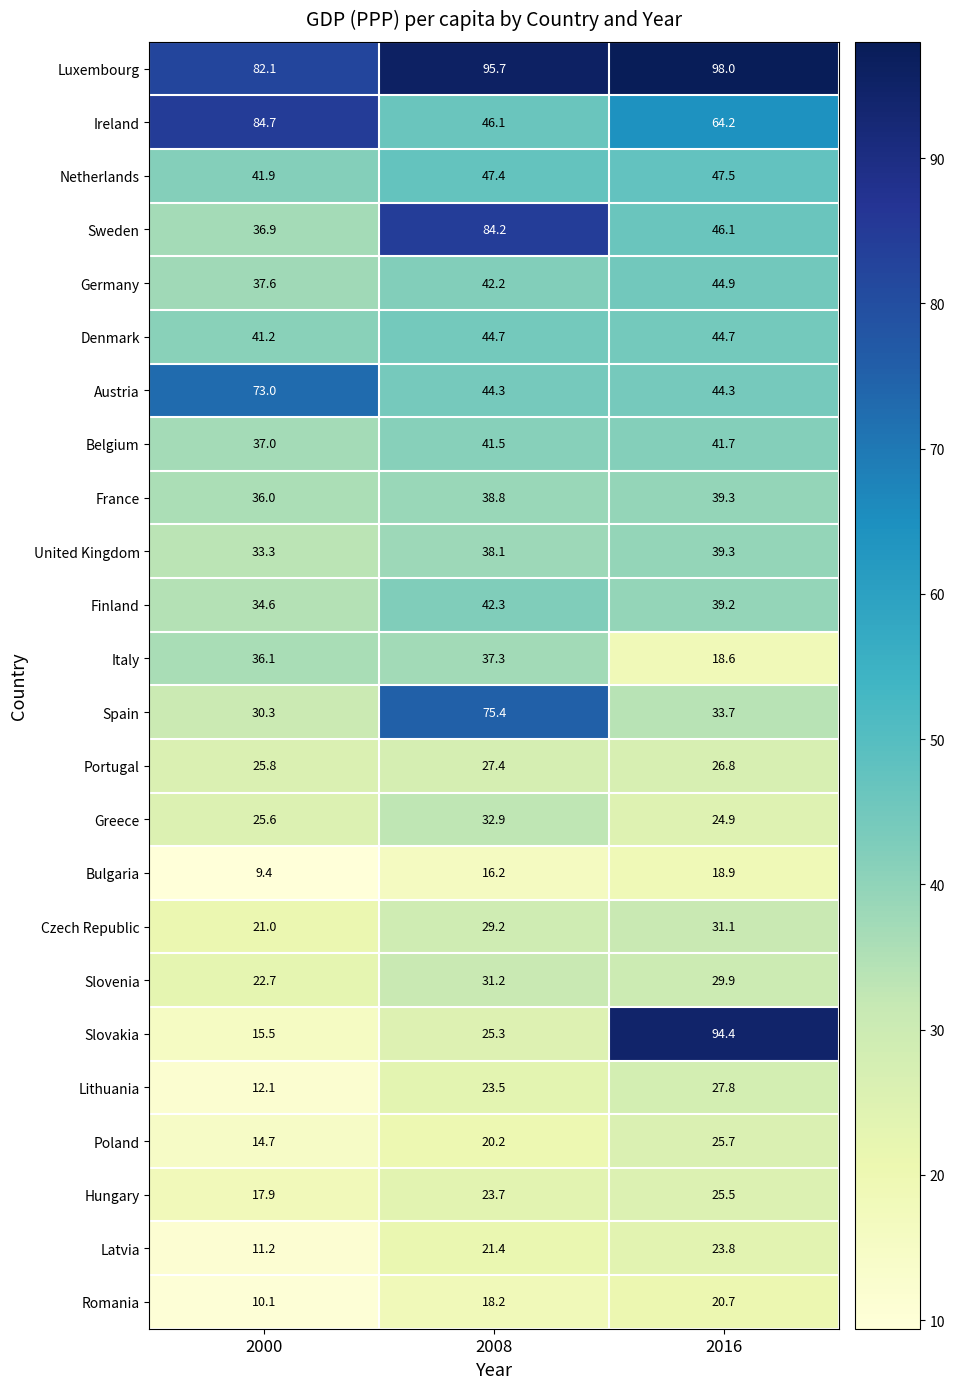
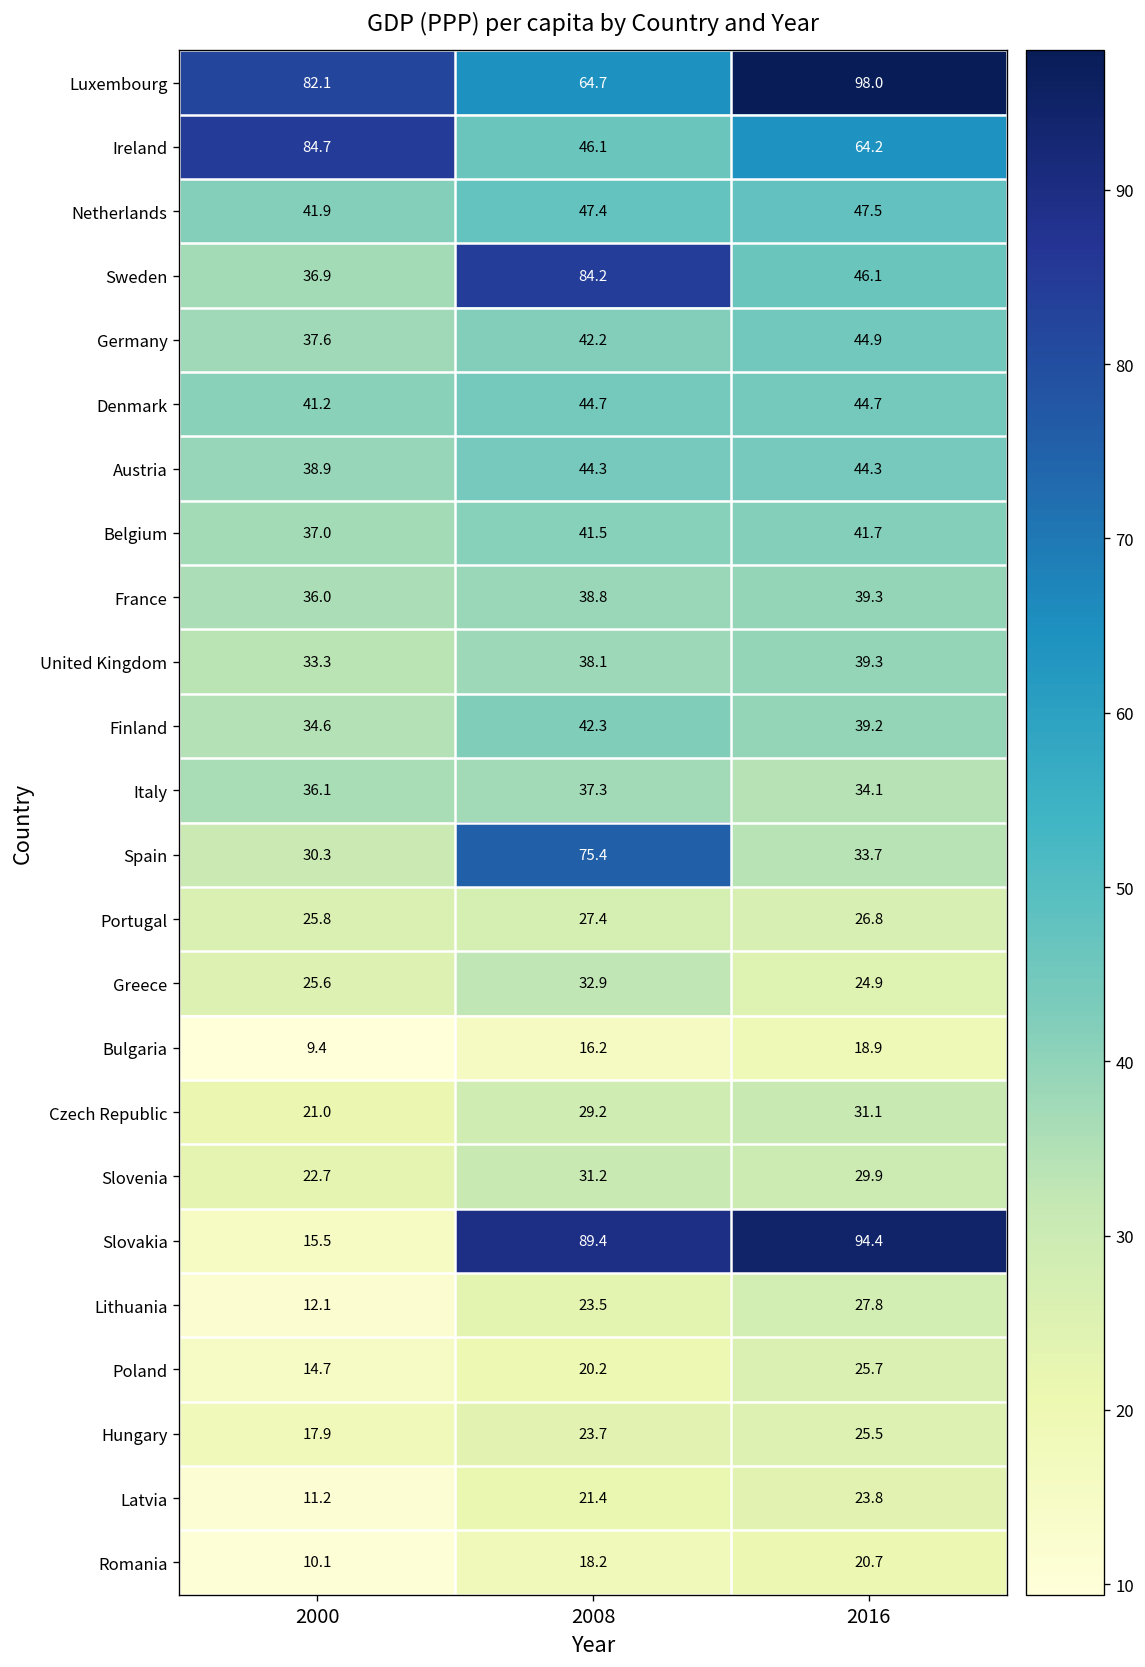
  {
    "Luxembourg": {
      "2000": 82.1,
-     "2008": 95.7,
+     "2008": 64.7,
      "2016": 98.0
    },
    "Ireland": {
      "2000": 84.7,
      "2008": 46.1,
      "2016": 64.2
    },
    "Netherlands": {
      "2000": 41.9,
      "2008": 47.4,
      "2016": 47.5
    },
    "Sweden": {
      "2000": 36.9,
      "2008": 84.2,
      "2016": 46.1
    },
    "Germany": {
      "2000": 37.6,
      "2008": 42.2,
      "2016": 44.9
    },
    "Denmark": {
      "2000": 41.2,
      "2008": 44.7,
      "2016": 44.7
    },
    "Austria": {
-     "2000": 73.0,
+     "2000": 38.9,
      "2008": 44.3,
      "2016": 44.3
    },
    "Belgium": {
      "2000": 37.0,
      "2008": 41.5,
      "2016": 41.7
    },
    "France": {
      "2000": 36.0,
      "2008": 38.8,
      "2016": 39.3
    },
    "United Kingdom": {
      "2000": 33.3,
      "2008": 38.1,
      "2016": 39.3
    },
    "Finland": {
      "2000": 34.6,
      "2008": 42.3,
      "2016": 39.2
    },
    "Italy": {
      "2000": 36.1,
      "2008": 37.3,
-     "2016": 18.6
+     "2016": 34.1
    },
    "Spain": {
      "2000": 30.3,
      "2008": 75.4,
      "2016": 33.7
    },
    "Portugal": {
      "2000": 25.8,
      "2008": 27.4,
      "2016": 26.8
    },
    "Greece": {
      "2000": 25.6,
      "2008": 32.9,
      "2016": 24.9
    },
    "Bulgaria": {
      "2000": 9.4,
      "2008": 16.2,
      "2016": 18.9
    },
    "Czech Republic": {
      "2000": 21.0,
      "2008": 29.2,
      "2016": 31.1
    },
    "Slovenia": {
      "2000": 22.7,
      "2008": 31.2,
      "2016": 29.9
    },
    "Slovakia": {
      "2000": 15.5,
-     "2008": 25.3,
+     "2008": 89.4,
      "2016": 94.4
    },
    "Lithuania": {
      "2000": 12.1,
      "2008": 23.5,
      "2016": 27.8
    },
    "Poland": {
      "2000": 14.7,
      "2008": 20.2,
      "2016": 25.7
    },
    "Hungary": {
      "2000": 17.9,
      "2008": 23.7,
      "2016": 25.5
    },
    "Latvia": {
      "2000": 11.2,
      "2008": 21.4,
      "2016": 23.8
    },
    "Romania": {
      "2000": 10.1,
      "2008": 18.2,
      "2016": 20.7
    }
  }
